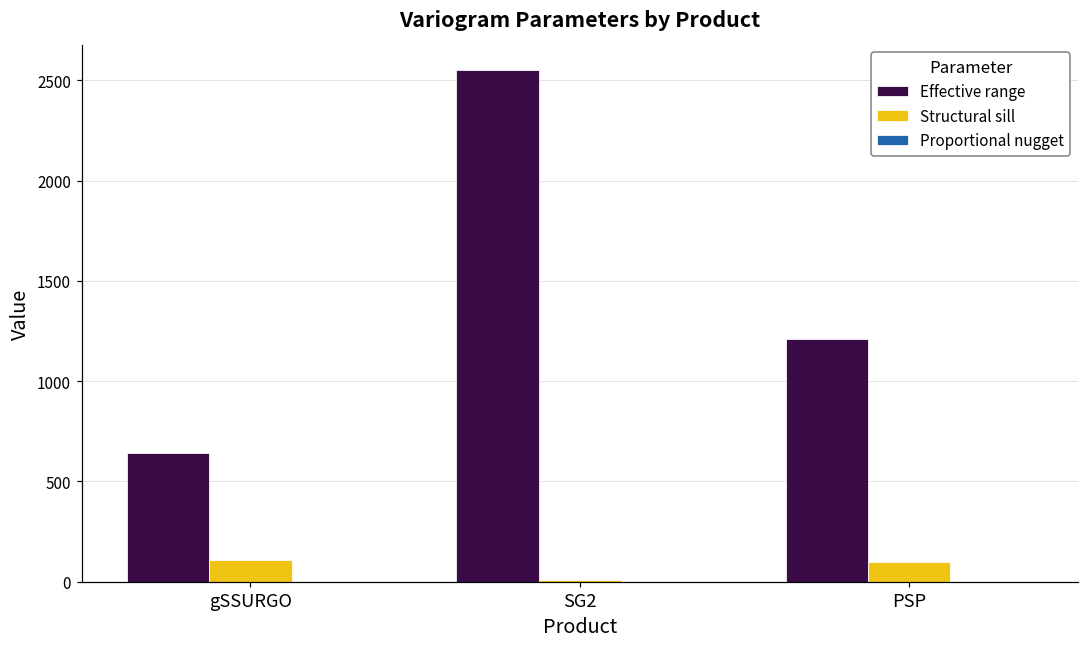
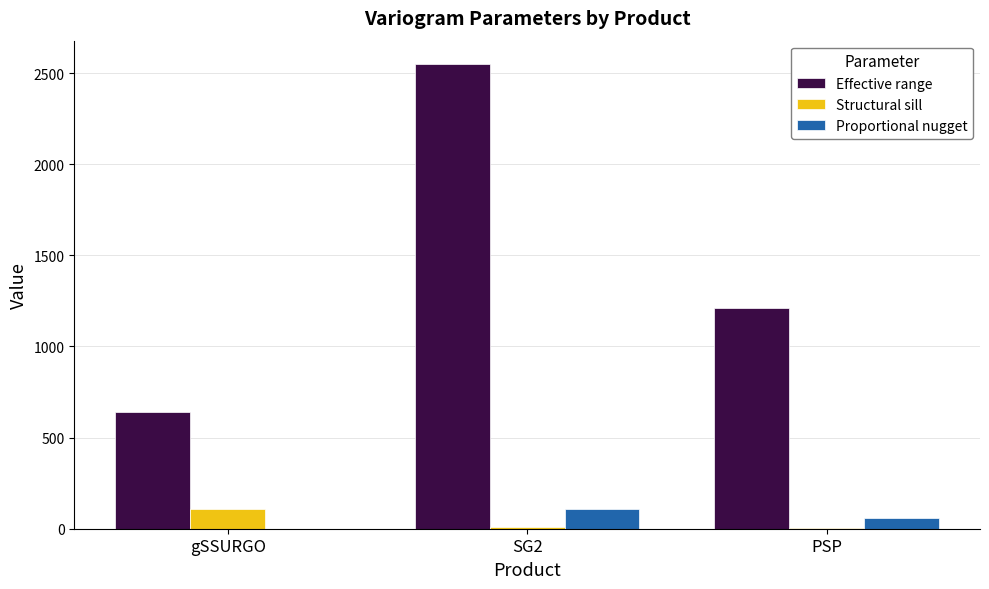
  {
    "Effective range": {
      "gSSURGO": 640,
      "SG2": 2550,
      "PSP": 1210
    },
    "Structural sill": {
      "gSSURGO": 110,
-     "PSP": 100
+     "PSP": 10
    },
    "Proportional nugget": {
-     "SG2": 0,
-     "PSP": 0
+     "SG2": 110,
+     "PSP": 60
    }
  }
